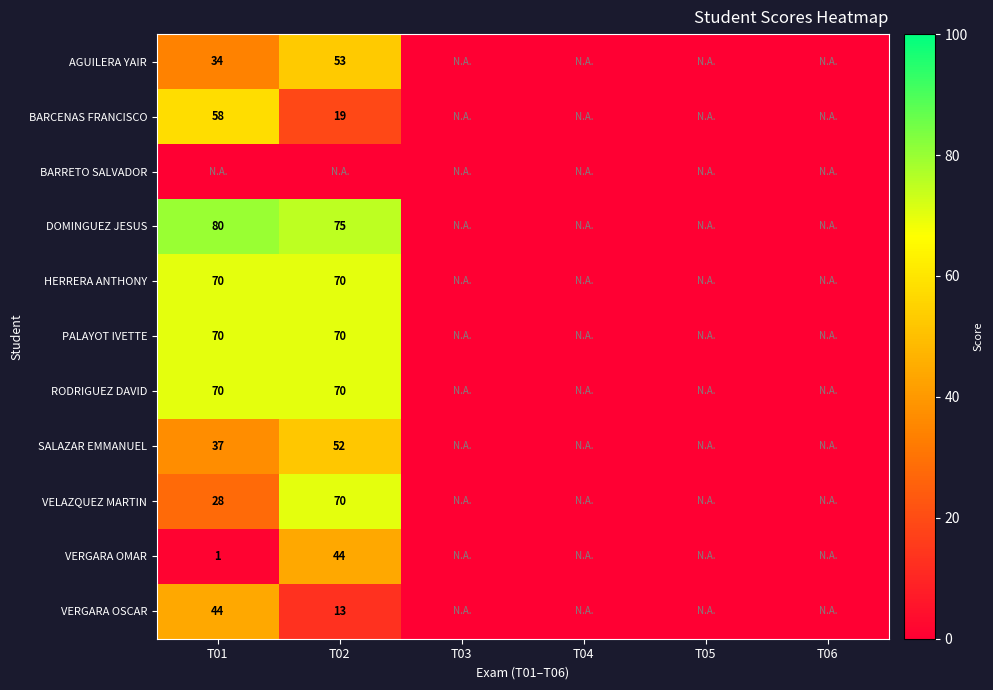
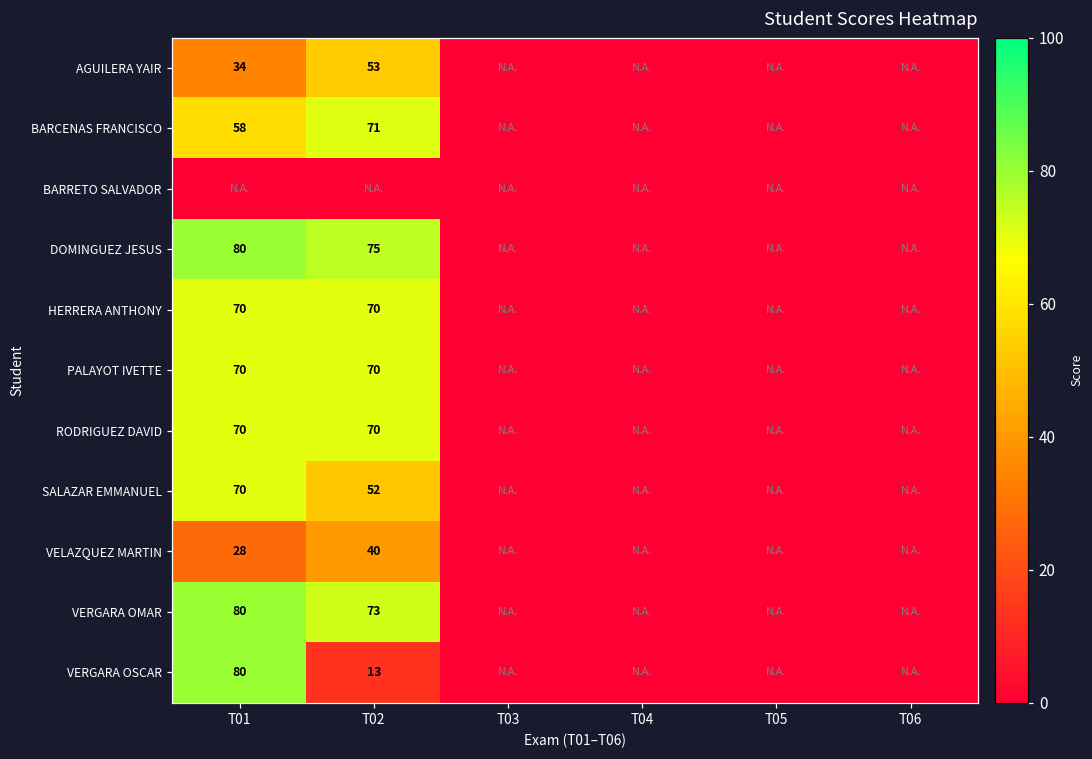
  {
    "AGUILERA YAIR": {
      "T01": 34,
      "T02": 53
    },
    "BARCENAS FRANCISCO": {
      "T01": 58,
-     "T02": 19
+     "T02": 71
    },
    "DOMINGUEZ JESUS": {
      "T01": 80,
      "T02": 75
    },
    "HERRERA ANTHONY": {
      "T01": 70,
      "T02": 70
    },
    "PALAYOT IVETTE": {
      "T01": 70,
      "T02": 70
    },
    "RODRIGUEZ DAVID": {
      "T01": 70,
      "T02": 70
    },
    "SALAZAR EMMANUEL": {
-     "T01": 37,
+     "T01": 70,
      "T02": 52
    },
    "VELAZQUEZ MARTIN": {
      "T01": 28,
-     "T02": 70
+     "T02": 40
    },
    "VERGARA OMAR": {
-     "T01": 1,
-     "T02": 44
+     "T01": 80,
+     "T02": 73
    },
    "VERGARA OSCAR": {
-     "T01": 44,
+     "T01": 80,
      "T02": 13
    }
  }
